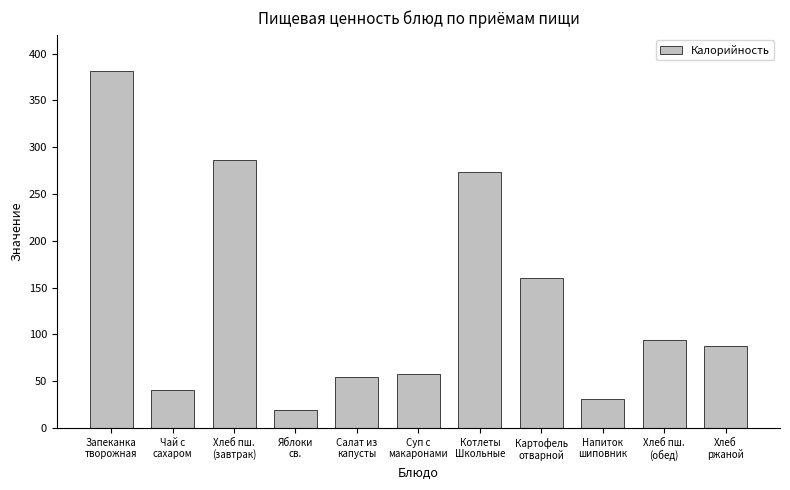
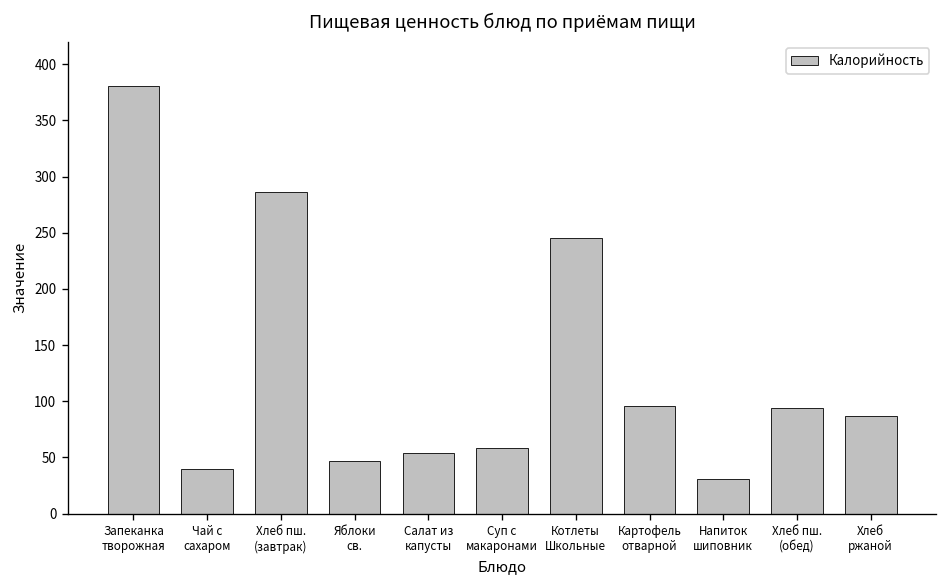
  {
    "Запеканка творожная": 380,
    "Чай с сахаром": 40,
    "Хлеб пш. (завтрак)": 290,
-   "Яблоки св.": 20,
+   "Яблоки св.": 50,
    "Салат из капусты": 50,
    "Суп с макаронами": 60,
-   "Котлеты Школьные": 270,
-   "Картофель отварной": 160,
+   "Котлеты Школьные": 250,
+   "Картофель отварной": 100,
    "Напиток шиповник": 30,
    "Хлеб пш. (обед)": 90,
    "Хлеб ржаной": 90
  }
